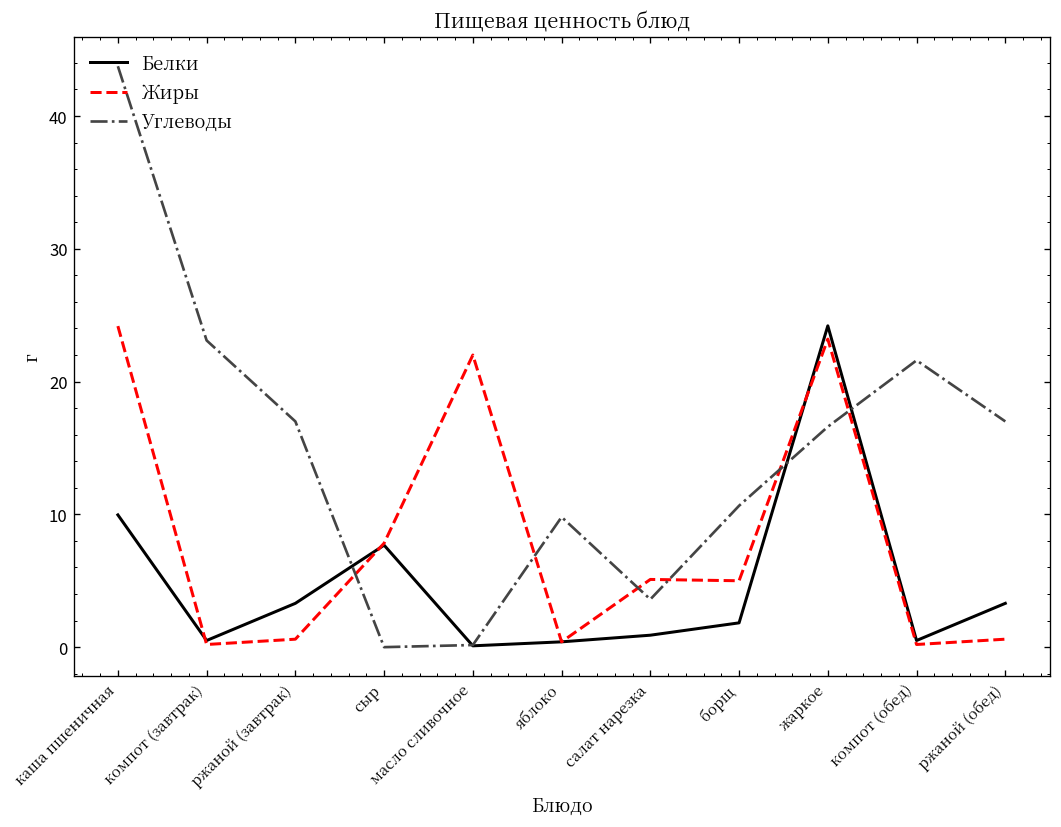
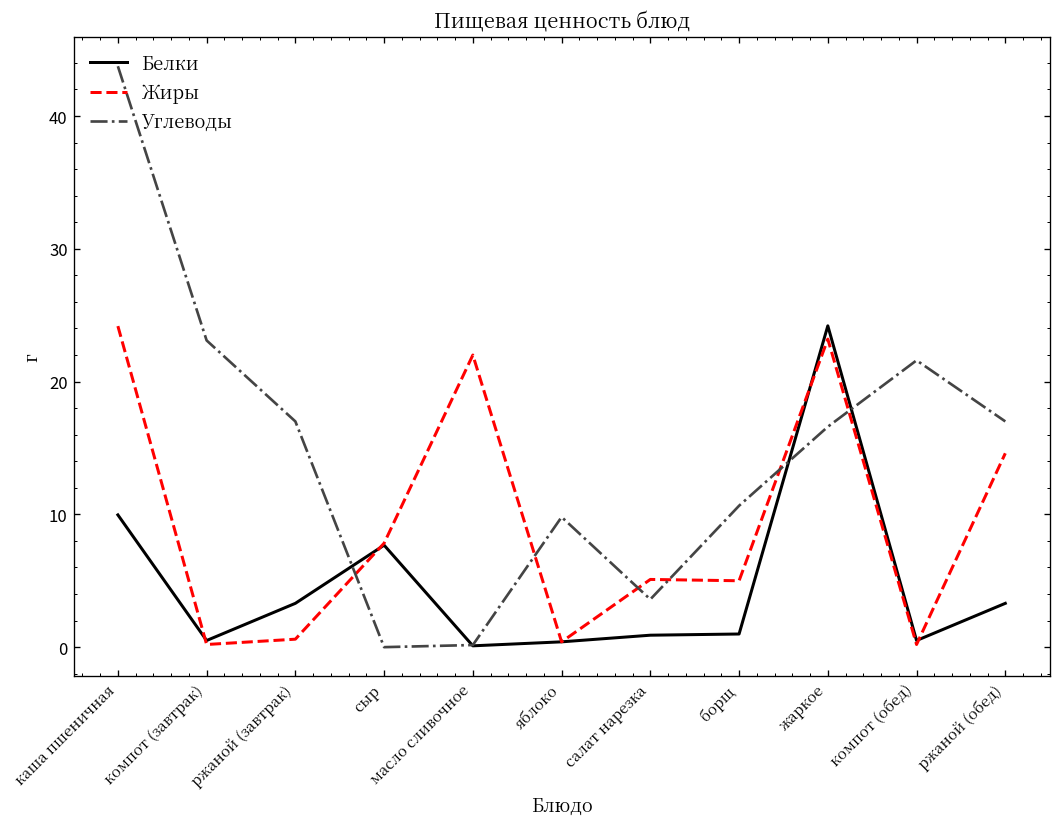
  {
    "Белки": {
      "каша пшеничная": 10.0,
      "компот (завтрак)": 0.5,
      "ржаной (завтрак)": 3.3,
      "салат нарезка": 0.9,
-     "борщ": 1.8,
+     "борщ": 1.0,
      "жаркое": 24.2,
      "компот (обед)": 0.5,
      "ржаной (обед)": 3.3
    },
    "Жиры": {
      "каша пшеничная": 24.2,
      "компот (завтрак)": 0.2,
      "ржаной (завтрак)": 0.6,
      "масло сливочное": 22.0,
      "салат нарезка": 5.1,
      "борщ": 5.0,
      "жаркое": 23.2,
      "компот (обед)": 0.2,
-     "ржаной (обед)": 0.6
+     "ржаной (обед)": 14.6
    },
    "Углеводы": {
      "каша пшеничная": 43.8,
      "компот (завтрак)": 23.1,
      "ржаной (завтрак)": 17.0,
      "сыр": 0.0,
      "яблоко": 9.8,
      "салат нарезка": 3.6,
      "борщ": 10.7,
      "жаркое": 16.6,
      "компот (обед)": 21.6,
      "ржаной (обед)": 17.0
    }
  }
